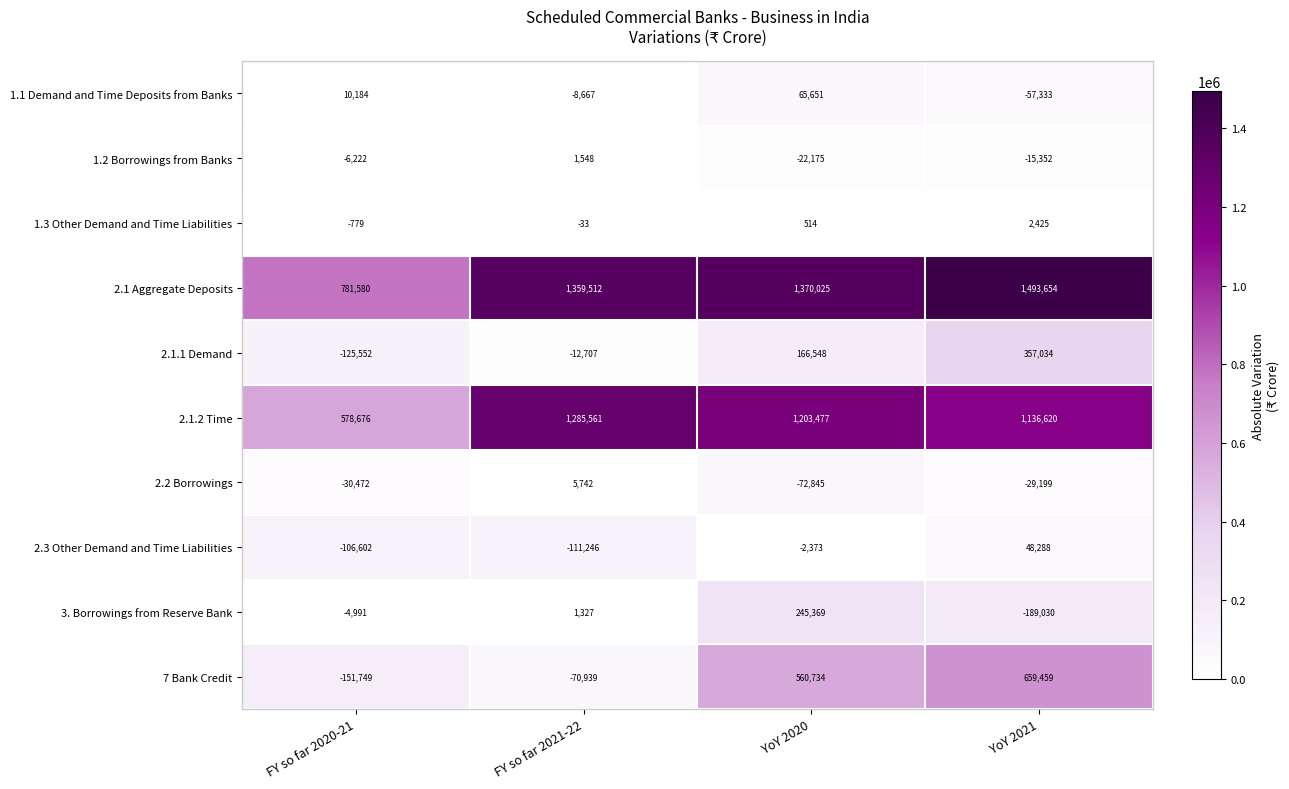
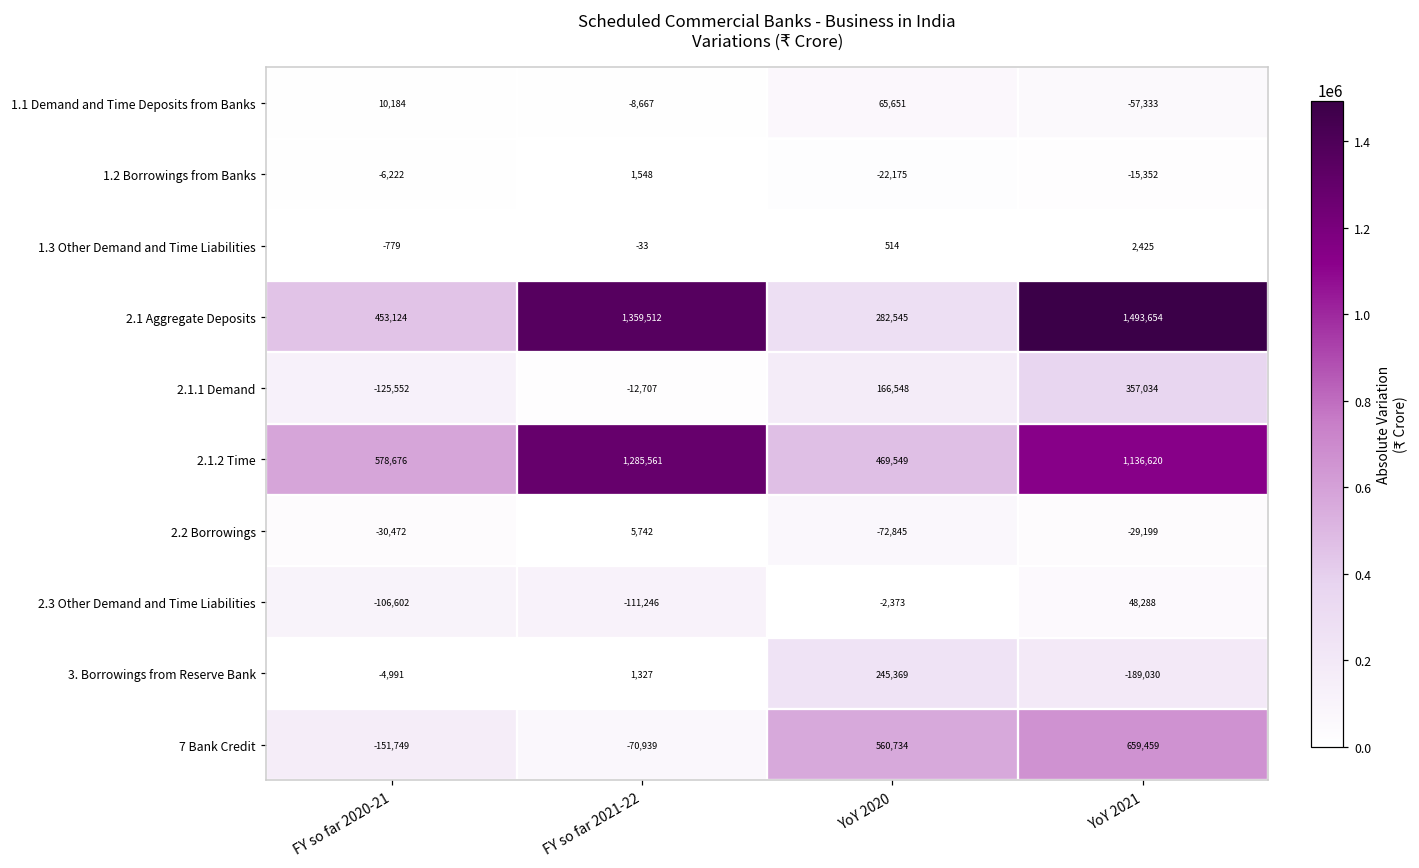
  {
    "1.1 Demand and Time Deposits from Banks": {
      "FY so far 2020-21": "10,184",
      "FY so far 2021-22": "-8,667",
      "YoY 2020": "65,651",
      "YoY 2021": "-57,333"
    },
    "1.2 Borrowings from Banks": {
      "FY so far 2020-21": "-6,222",
      "FY so far 2021-22": "1,548",
      "YoY 2020": "-22,175",
      "YoY 2021": "-15,352"
    },
    "1.3 Other Demand and Time Liabilities": {
      "FY so far 2020-21": "-779",
      "FY so far 2021-22": "-33",
      "YoY 2020": "514",
      "YoY 2021": "2,425"
    },
    "2.1 Aggregate Deposits": {
-     "FY so far 2020-21": "781,580",
+     "FY so far 2020-21": "453,124",
      "FY so far 2021-22": "1,359,512",
-     "YoY 2020": "1,370,025",
+     "YoY 2020": "282,545",
      "YoY 2021": "1,493,654"
    },
    "2.1.1 Demand": {
      "FY so far 2020-21": "-125,552",
      "FY so far 2021-22": "-12,707",
      "YoY 2020": "166,548",
      "YoY 2021": "357,034"
    },
    "2.1.2 Time": {
      "FY so far 2020-21": "578,676",
      "FY so far 2021-22": "1,285,561",
-     "YoY 2020": "1,203,477",
+     "YoY 2020": "469,549",
      "YoY 2021": "1,136,620"
    },
    "2.2 Borrowings": {
      "FY so far 2020-21": "-30,472",
      "FY so far 2021-22": "5,742",
      "YoY 2020": "-72,845",
      "YoY 2021": "-29,199"
    },
    "2.3 Other Demand and Time Liabilities": {
      "FY so far 2020-21": "-106,602",
      "FY so far 2021-22": "-111,246",
      "YoY 2020": "-2,373",
      "YoY 2021": "48,288"
    },
    "3. Borrowings from Reserve Bank": {
      "FY so far 2020-21": "-4,991",
      "FY so far 2021-22": "1,327",
      "YoY 2020": "245,369",
      "YoY 2021": "-189,030"
    },
    "7 Bank Credit": {
      "FY so far 2020-21": "-151,749",
      "FY so far 2021-22": "-70,939",
      "YoY 2020": "560,734",
      "YoY 2021": "659,459"
    }
  }
